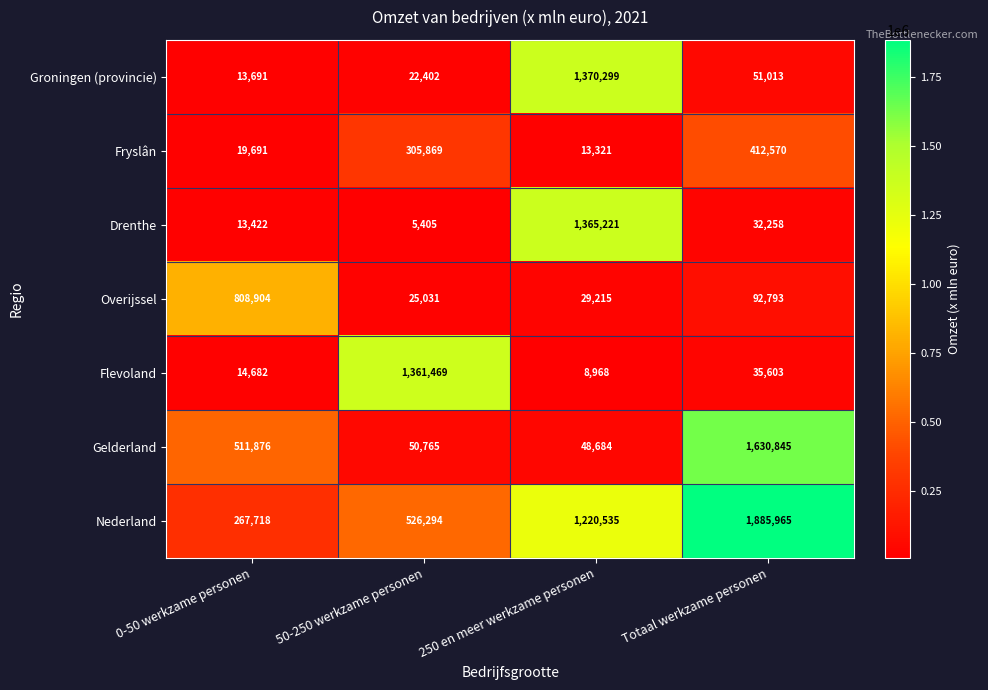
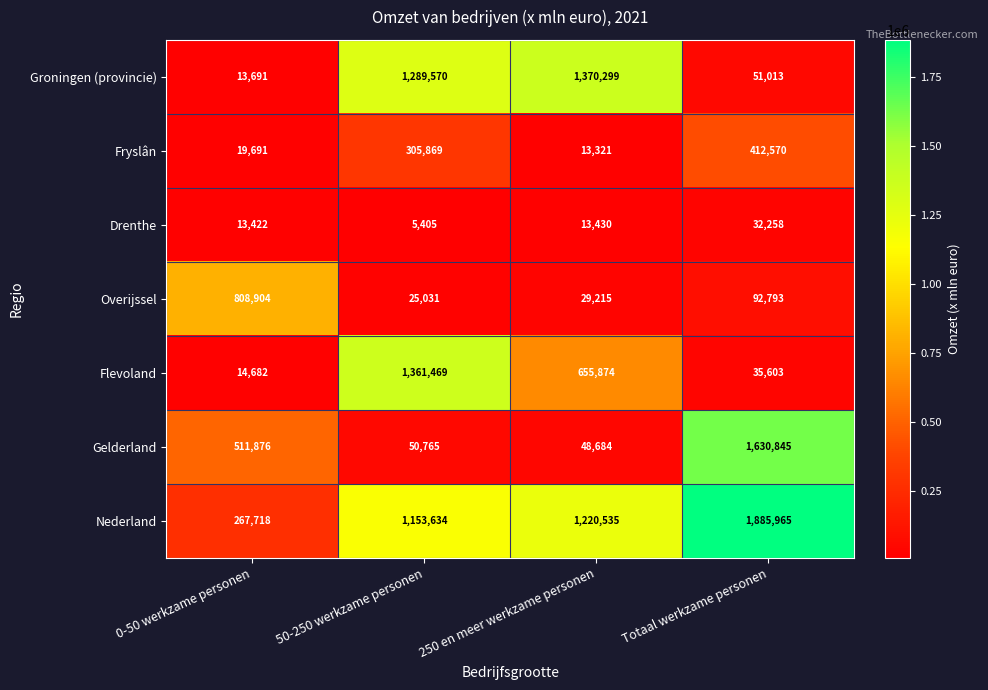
  {
    "Groningen (provincie)": {
      "0-50 werkzame personen": "13,691",
-     "50-250 werkzame personen": "22,402",
+     "50-250 werkzame personen": "1,289,570",
      "250 en meer werkzame personen": "1,370,299",
      "Totaal werkzame personen": "51,013"
    },
    "Fryslân": {
      "0-50 werkzame personen": "19,691",
      "50-250 werkzame personen": "305,869",
      "250 en meer werkzame personen": "13,321",
      "Totaal werkzame personen": "412,570"
    },
    "Drenthe": {
      "0-50 werkzame personen": "13,422",
      "50-250 werkzame personen": "5,405",
-     "250 en meer werkzame personen": "1,365,221",
+     "250 en meer werkzame personen": "13,430",
      "Totaal werkzame personen": "32,258"
    },
    "Overijssel": {
      "0-50 werkzame personen": "808,904",
      "50-250 werkzame personen": "25,031",
      "250 en meer werkzame personen": "29,215",
      "Totaal werkzame personen": "92,793"
    },
    "Flevoland": {
      "0-50 werkzame personen": "14,682",
      "50-250 werkzame personen": "1,361,469",
-     "250 en meer werkzame personen": "8,968",
+     "250 en meer werkzame personen": "655,874",
      "Totaal werkzame personen": "35,603"
    },
    "Gelderland": {
      "0-50 werkzame personen": "511,876",
      "50-250 werkzame personen": "50,765",
      "250 en meer werkzame personen": "48,684",
      "Totaal werkzame personen": "1,630,845"
    },
    "Nederland": {
      "0-50 werkzame personen": "267,718",
-     "50-250 werkzame personen": "526,294",
+     "50-250 werkzame personen": "1,153,634",
      "250 en meer werkzame personen": "1,220,535",
      "Totaal werkzame personen": "1,885,965"
    }
  }
